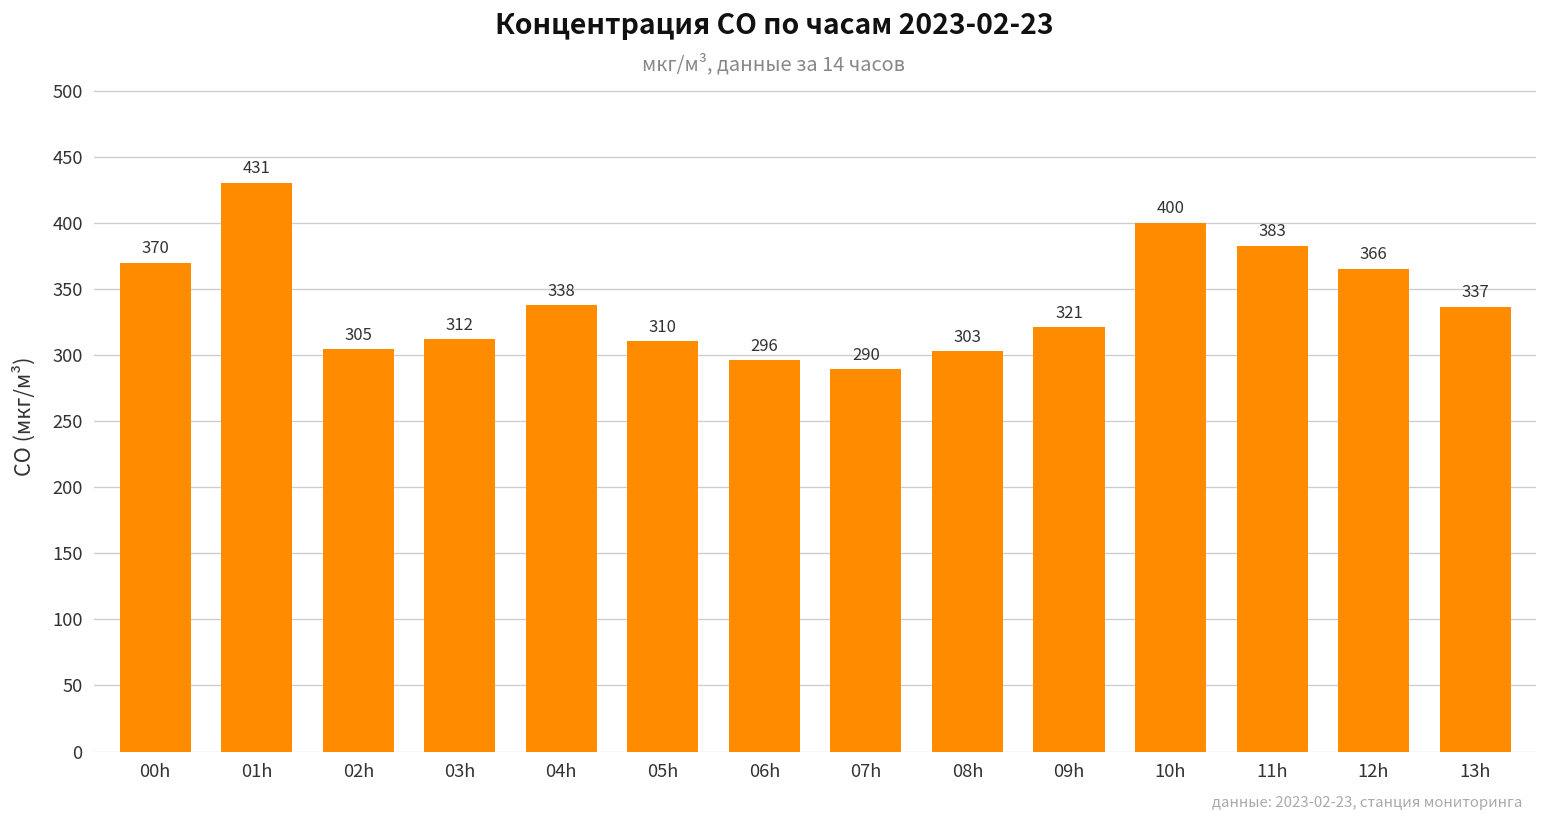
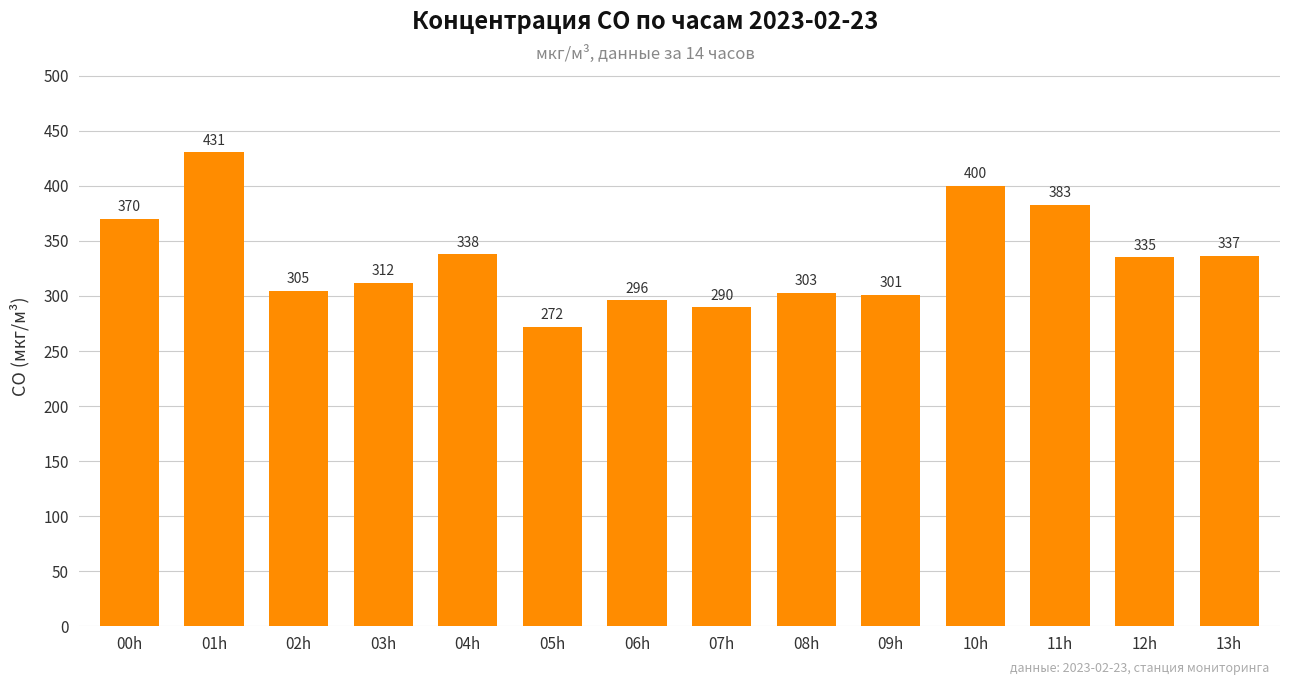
  {
    "00h": 370,
    "01h": 431,
    "02h": 305,
    "03h": 312,
    "04h": 338,
-   "05h": 310,
+   "05h": 272,
    "06h": 296,
    "07h": 290,
    "08h": 303,
-   "09h": 321,
+   "09h": 301,
    "10h": 400,
    "11h": 383,
-   "12h": 366,
+   "12h": 335,
    "13h": 337
  }
